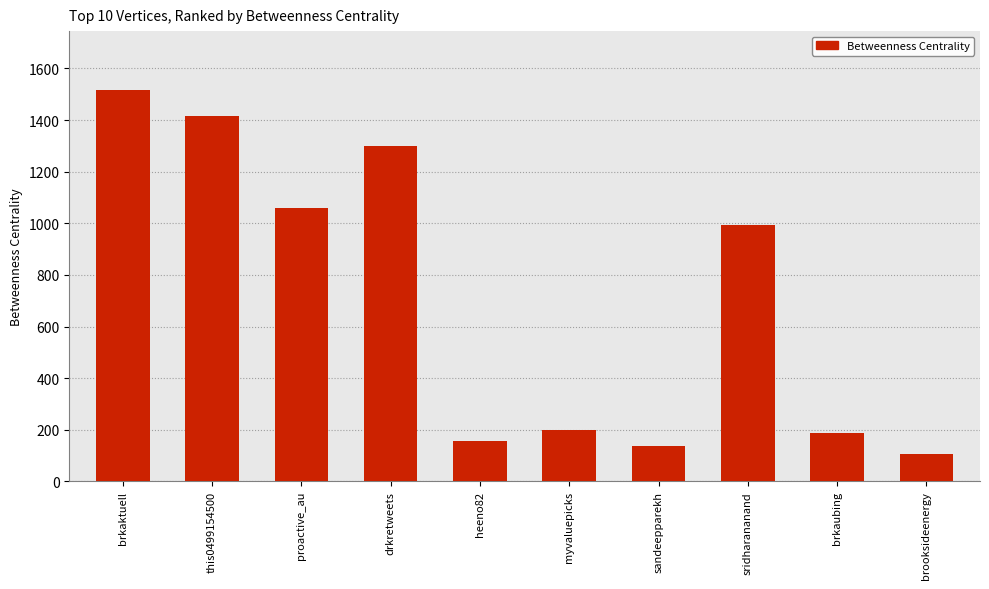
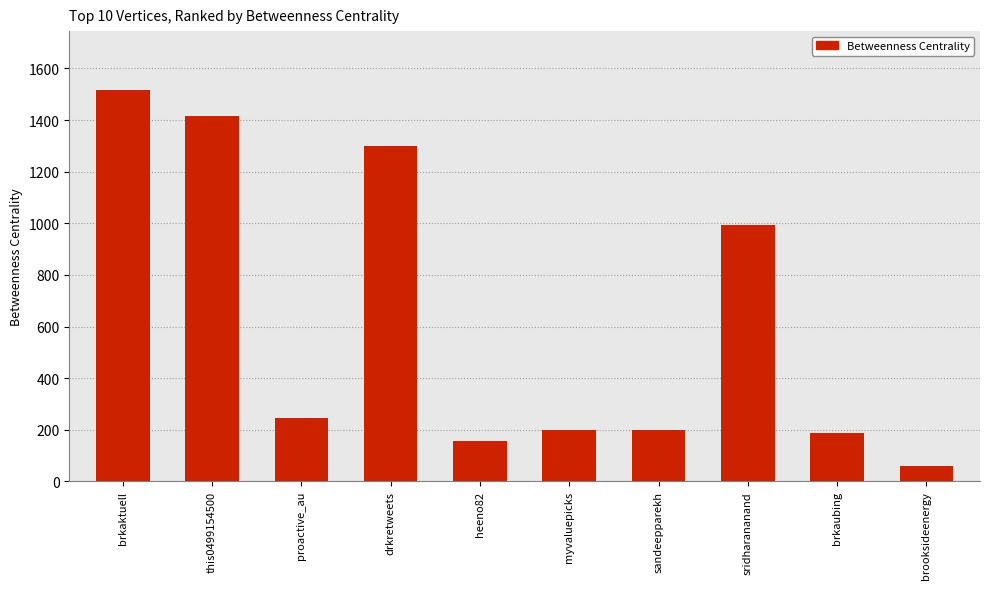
  {
    "brkaktuell": 1520,
    "this0499154500": 1420,
-   "proactive_au": 1060,
+   "proactive_au": 250,
    "drkretweets": 1300,
    "heeno82": 160,
    "myvaluepicks": 200,
-   "sandeepparekh": 140,
+   "sandeepparekh": 200,
    "sridharananand": 990,
    "brkaubing": 190,
-   "brooksideenergy": 110
+   "brooksideenergy": 60
  }
